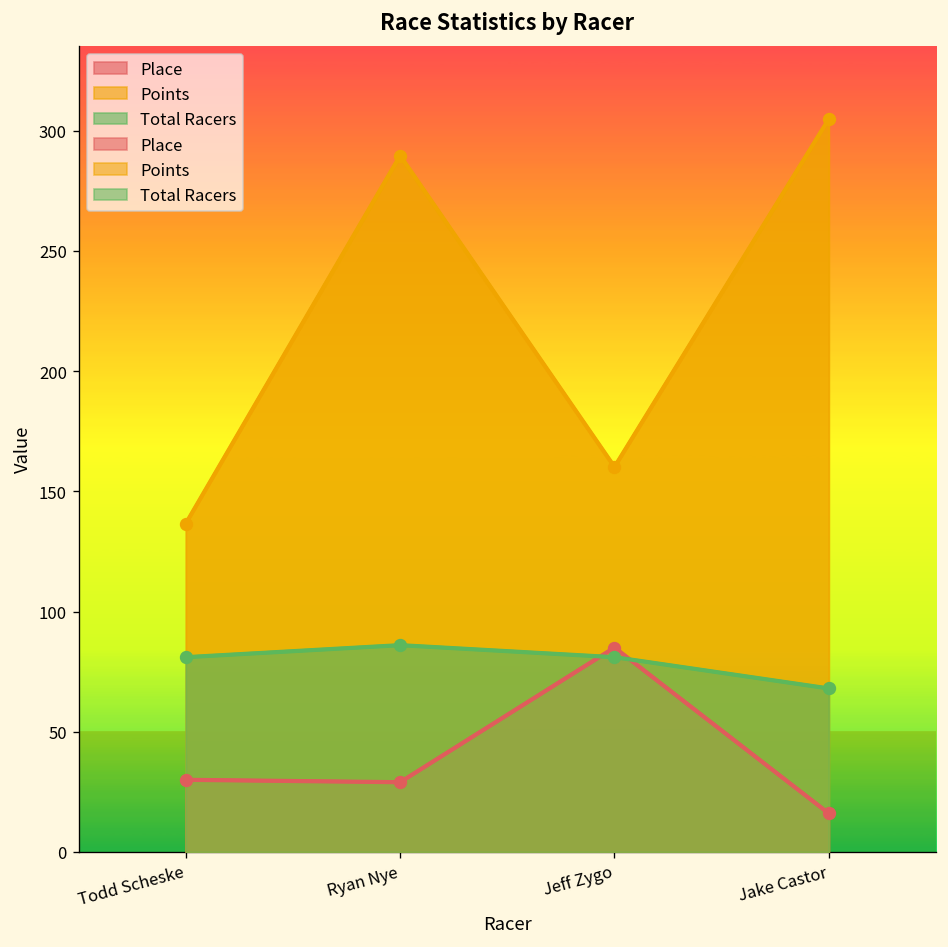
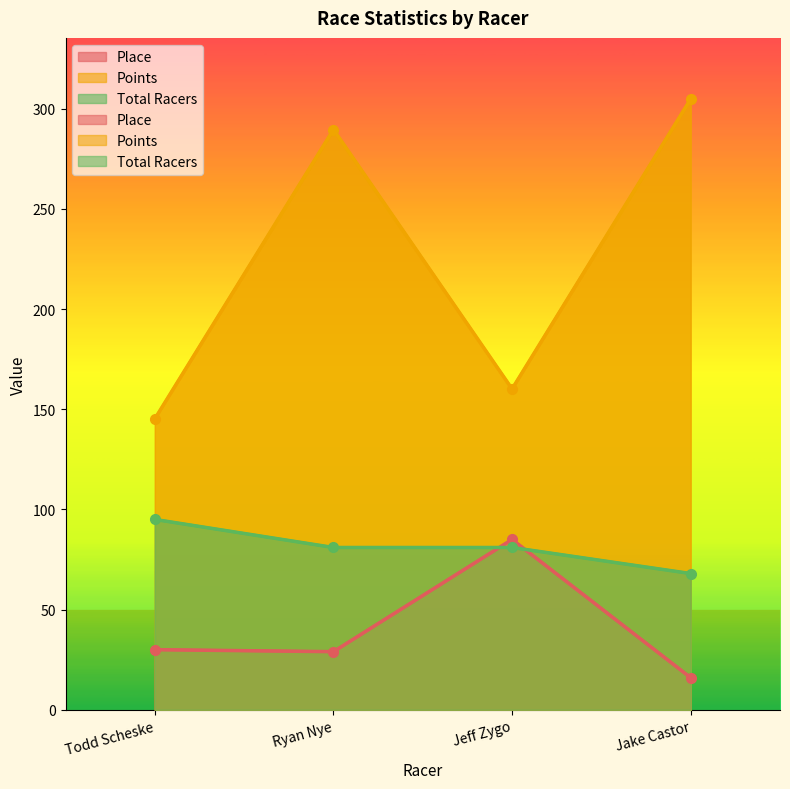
  {
    "Place": {
      "Jeff Zygo": 85
    },
    "Points": {
-     "Todd Scheske": 137,
+     "Todd Scheske": 145,
      "Ryan Nye": 290,
      "Jeff Zygo": 160,
      "Jake Castor": 305
    },
    "Total Racers": {
-     "Todd Scheske": 81,
-     "Ryan Nye": 86,
+     "Todd Scheske": 95,
+     "Ryan Nye": 81,
      "Jeff Zygo": 81,
      "Jake Castor": 68
    }
  }
